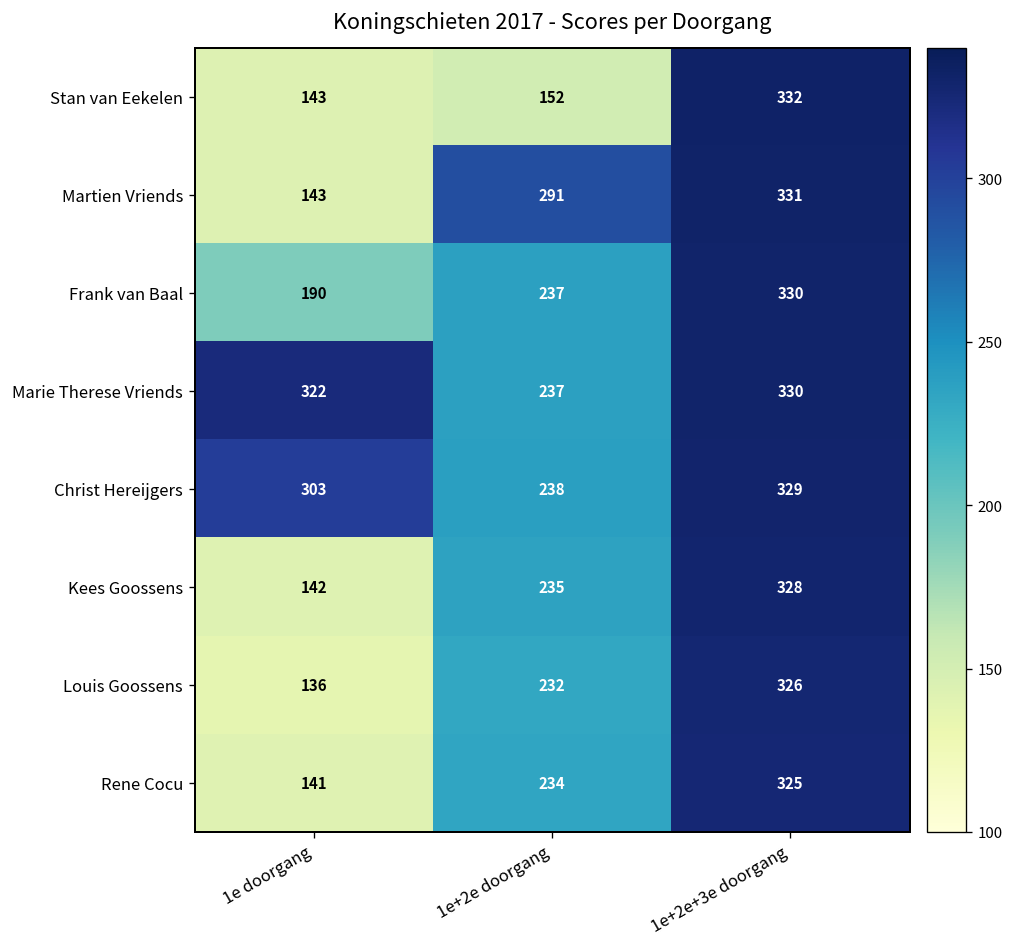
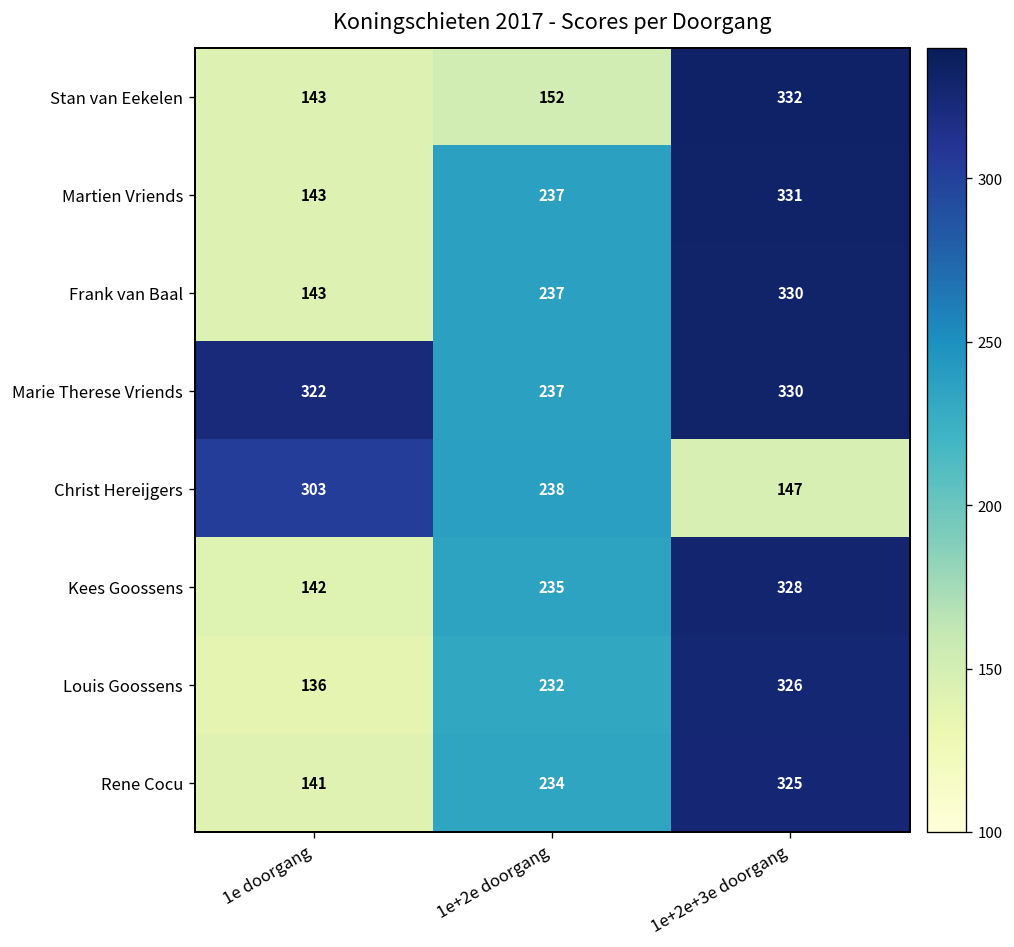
  {
    "Stan van Eekelen": {
      "1e doorgang": 143,
      "1e+2e doorgang": 152,
      "1e+2e+3e doorgang": 332
    },
    "Martien Vriends": {
      "1e doorgang": 143,
-     "1e+2e doorgang": 291,
+     "1e+2e doorgang": 237,
      "1e+2e+3e doorgang": 331
    },
    "Frank van Baal": {
-     "1e doorgang": 190,
+     "1e doorgang": 143,
      "1e+2e doorgang": 237,
      "1e+2e+3e doorgang": 330
    },
    "Marie Therese Vriends": {
      "1e doorgang": 322,
      "1e+2e doorgang": 237,
      "1e+2e+3e doorgang": 330
    },
    "Christ Hereijgers": {
      "1e doorgang": 303,
      "1e+2e doorgang": 238,
-     "1e+2e+3e doorgang": 329
+     "1e+2e+3e doorgang": 147
    },
    "Kees Goossens": {
      "1e doorgang": 142,
      "1e+2e doorgang": 235,
      "1e+2e+3e doorgang": 328
    },
    "Louis Goossens": {
      "1e doorgang": 136,
      "1e+2e doorgang": 232,
      "1e+2e+3e doorgang": 326
    },
    "Rene Cocu": {
      "1e doorgang": 141,
      "1e+2e doorgang": 234,
      "1e+2e+3e doorgang": 325
    }
  }
